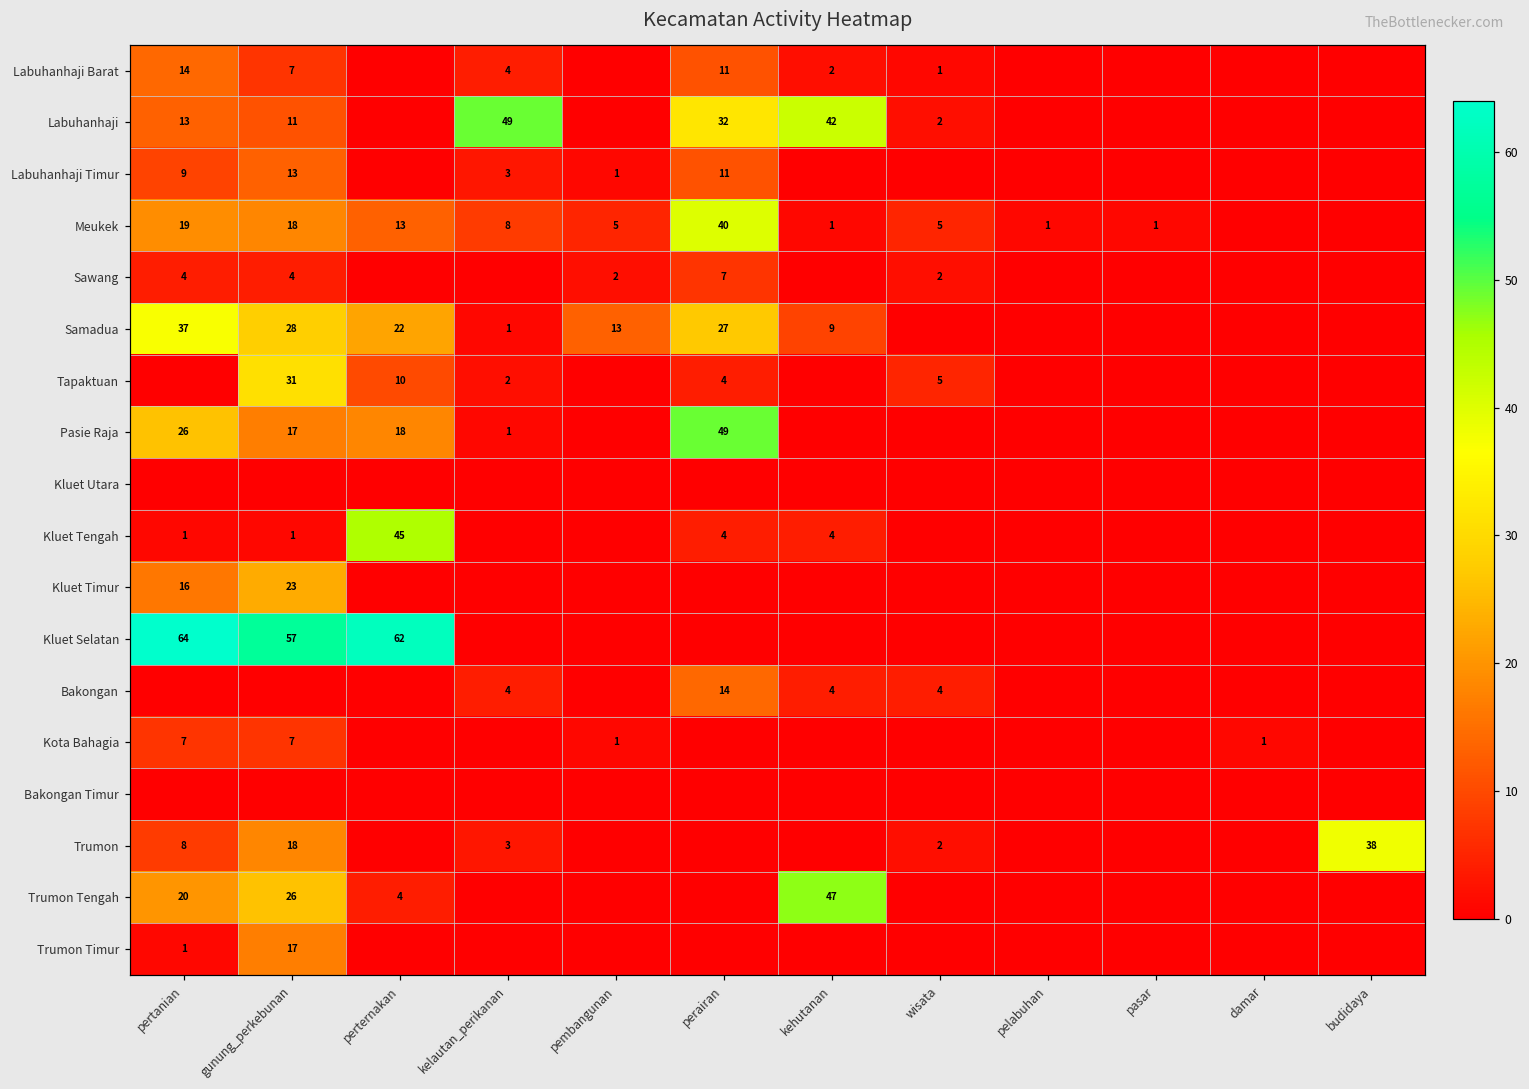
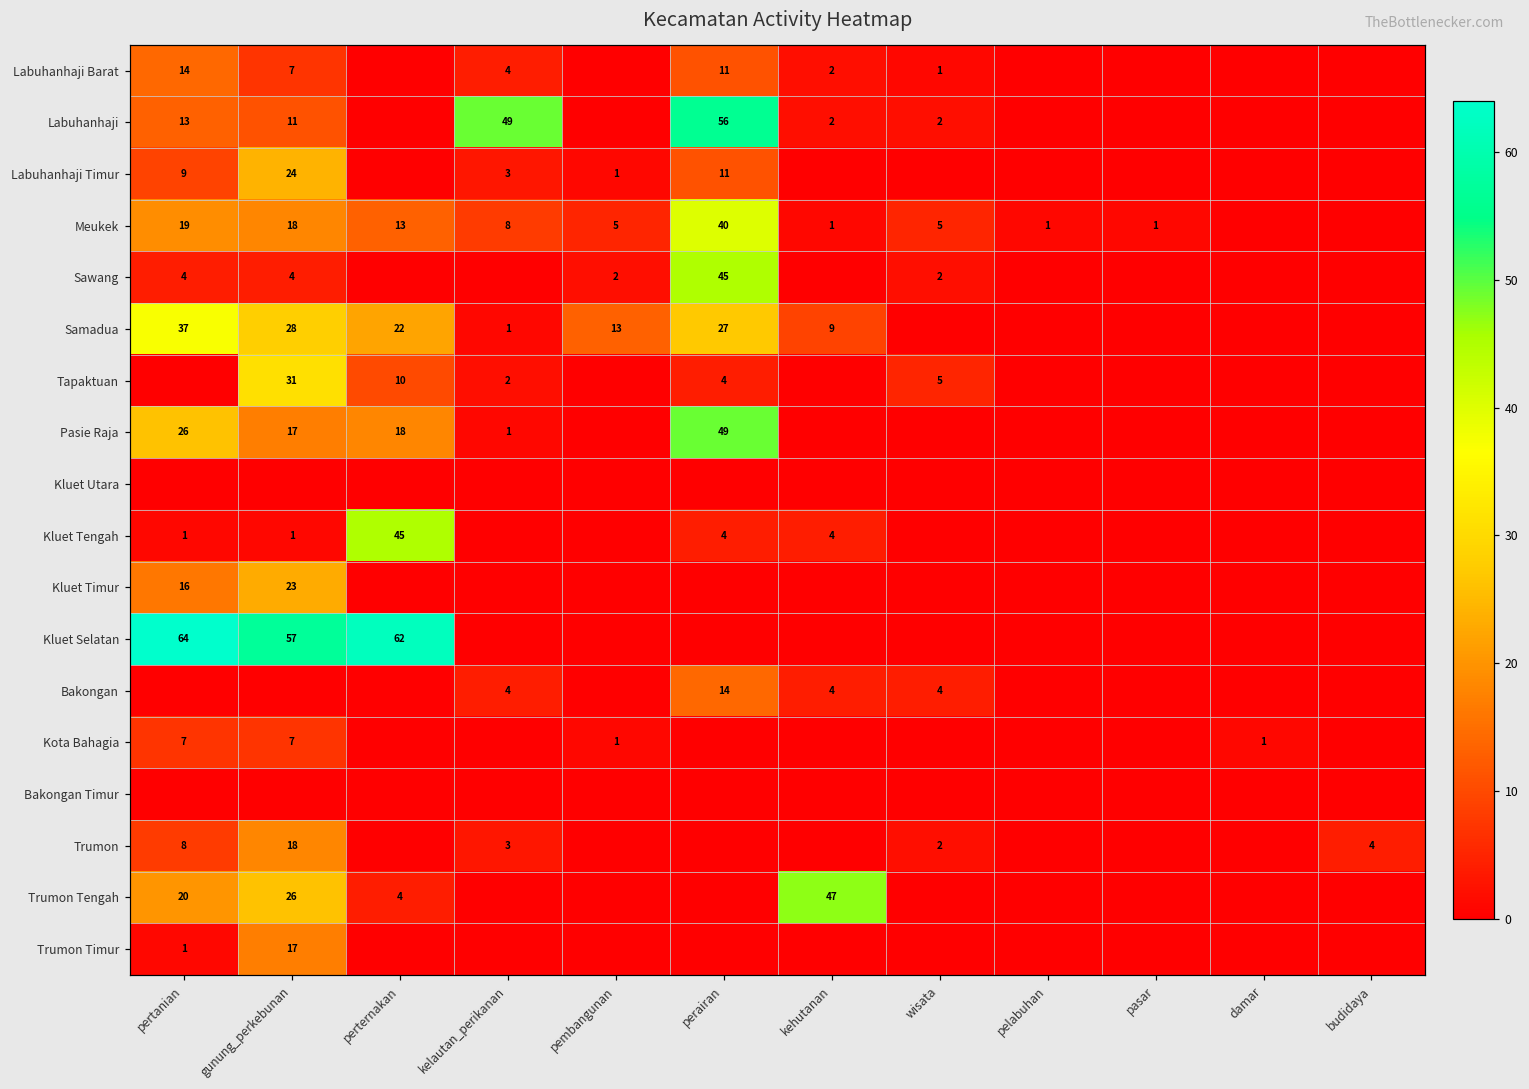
  {
    "Labuhanhaji Barat": {
      "pertanian": 14,
      "gunung_perkebunan": 7,
      "kelautan_perikanan": 4,
      "perairan": 11,
      "kehutanan": 2,
      "wisata": 1
    },
    "Labuhanhaji": {
      "pertanian": 13,
      "gunung_perkebunan": 11,
      "kelautan_perikanan": 49,
-     "perairan": 32,
-     "kehutanan": 42,
+     "perairan": 56,
+     "kehutanan": 2,
      "wisata": 2
    },
    "Labuhanhaji Timur": {
      "pertanian": 9,
-     "gunung_perkebunan": 13,
+     "gunung_perkebunan": 24,
      "kelautan_perikanan": 3,
      "pembangunan": 1,
      "perairan": 11
    },
    "Meukek": {
      "pertanian": 19,
      "gunung_perkebunan": 18,
      "perternakan": 13,
      "kelautan_perikanan": 8,
      "pembangunan": 5,
      "perairan": 40,
      "kehutanan": 1,
      "wisata": 5,
      "pelabuhan": 1,
      "pasar": 1
    },
    "Sawang": {
      "pertanian": 4,
      "gunung_perkebunan": 4,
      "pembangunan": 2,
-     "perairan": 7,
+     "perairan": 45,
      "wisata": 2
    },
    "Samadua": {
      "pertanian": 37,
      "gunung_perkebunan": 28,
      "perternakan": 22,
      "kelautan_perikanan": 1,
      "pembangunan": 13,
      "perairan": 27,
      "kehutanan": 9
    },
    "Tapaktuan": {
      "gunung_perkebunan": 31,
      "perternakan": 10,
      "kelautan_perikanan": 2,
      "perairan": 4,
      "wisata": 5
    },
    "Pasie Raja": {
      "pertanian": 26,
      "gunung_perkebunan": 17,
      "perternakan": 18,
      "kelautan_perikanan": 1,
      "perairan": 49
    },
    "Kluet Tengah": {
      "pertanian": 1,
      "gunung_perkebunan": 1,
      "perternakan": 45,
      "perairan": 4,
      "kehutanan": 4
    },
    "Kluet Timur": {
      "pertanian": 16,
      "gunung_perkebunan": 23
    },
    "Kluet Selatan": {
      "pertanian": 64,
      "gunung_perkebunan": 57,
      "perternakan": 62
    },
    "Bakongan": {
      "kelautan_perikanan": 4,
      "perairan": 14,
      "kehutanan": 4,
      "wisata": 4
    },
    "Kota Bahagia": {
      "pertanian": 7,
      "gunung_perkebunan": 7,
      "pembangunan": 1,
      "damar": 1
    },
    "Trumon": {
      "pertanian": 8,
      "gunung_perkebunan": 18,
      "kelautan_perikanan": 3,
      "wisata": 2,
-     "budidaya": 38
+     "budidaya": 4
    },
    "Trumon Tengah": {
      "pertanian": 20,
      "gunung_perkebunan": 26,
      "perternakan": 4,
      "kehutanan": 47
    },
    "Trumon Timur": {
      "pertanian": 1,
      "gunung_perkebunan": 17
    }
  }
